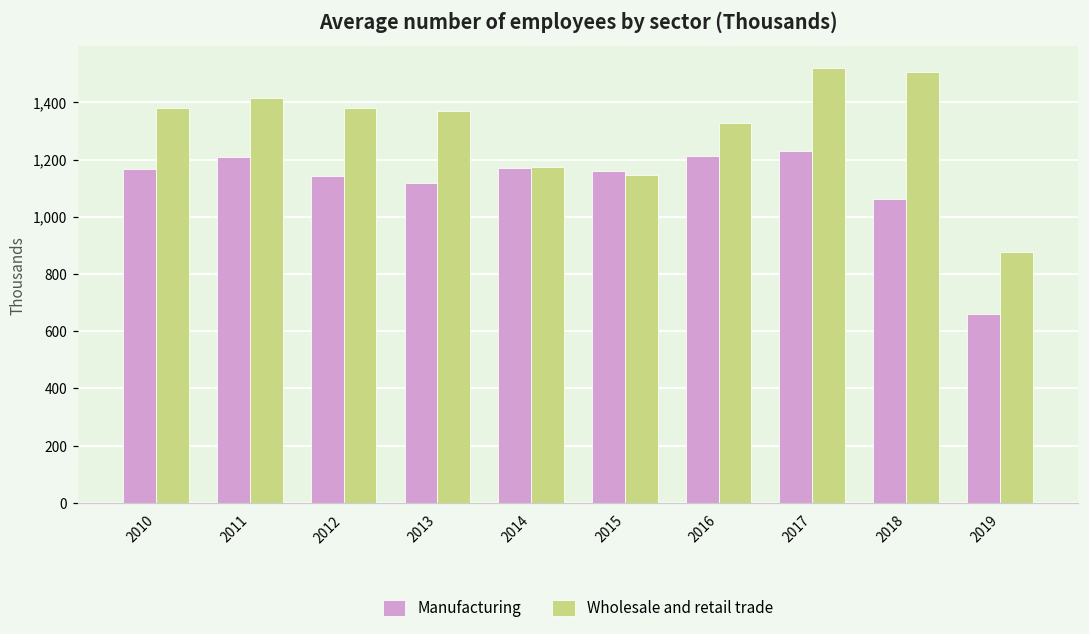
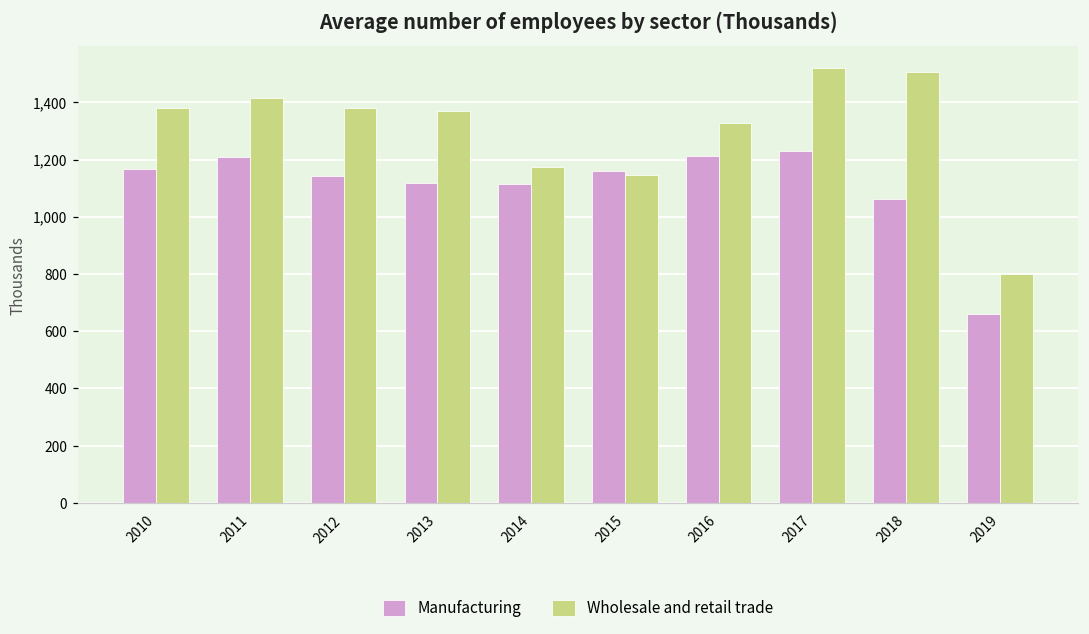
  {
    "Manufacturing": {
      "2010": "1,170",
      "2011": "1,210",
      "2012": "1,140",
      "2013": "1,120",
-     "2014": "1,170",
+     "2014": "1,120",
      "2015": "1,160",
      "2016": "1,210",
      "2017": "1,230",
      "2018": "1,060",
      "2019": "660"
    },
    "Wholesale and retail trade": {
      "2010": "1,380",
      "2011": "1,420",
      "2012": "1,380",
      "2013": "1,370",
      "2014": "1,170",
      "2015": "1,150",
      "2016": "1,330",
      "2017": "1,520",
      "2018": "1,510",
-     "2019": "880"
+     "2019": "800"
    }
  }
